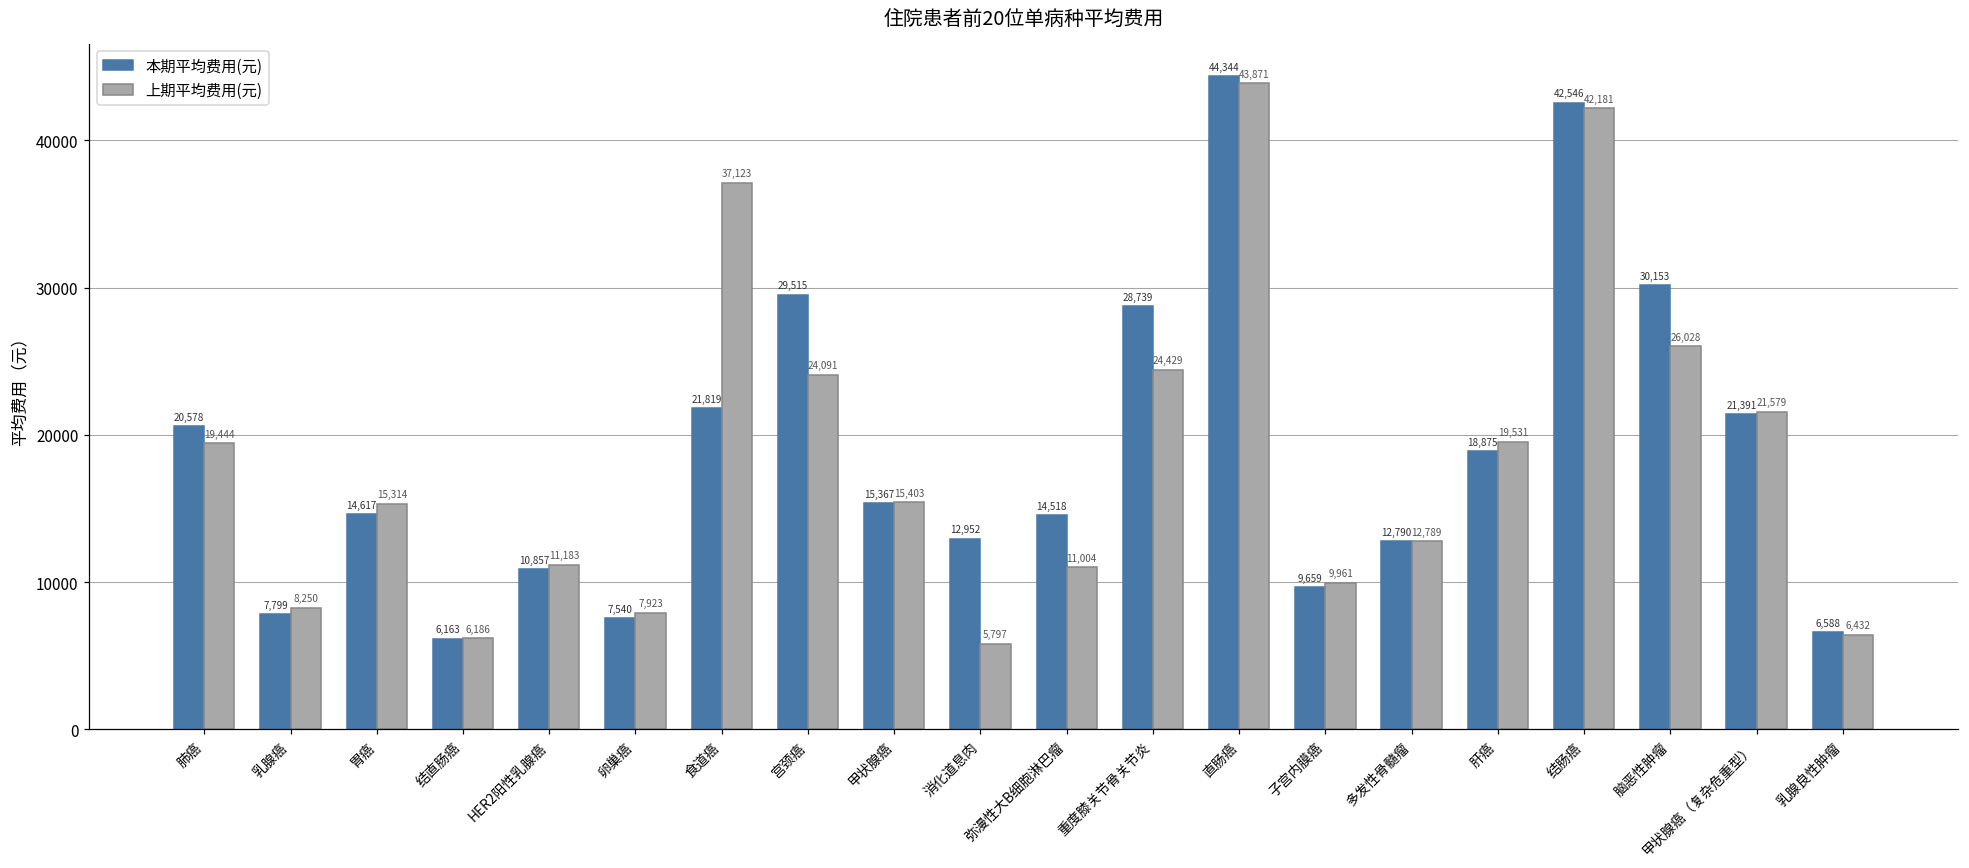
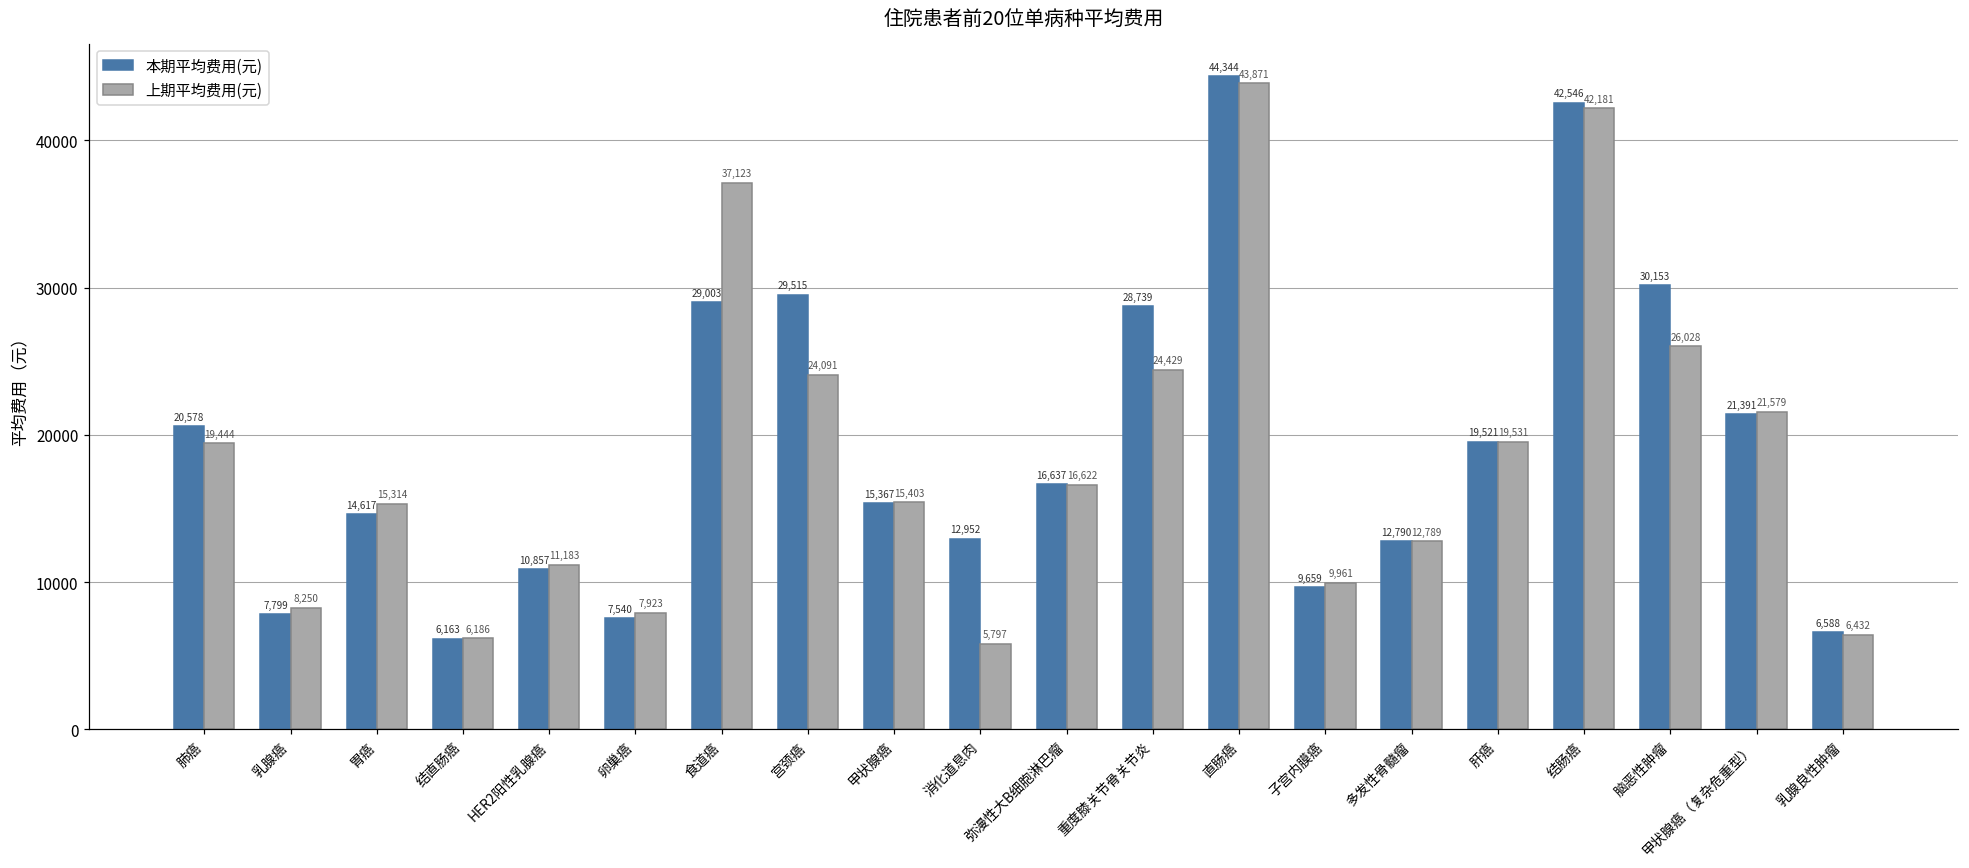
  {
    "本期平均费用(元)": {
      "肺癌": "20,578",
      "乳腺癌": "7,799",
      "胃癌": "14,617",
      "结直肠癌": "6,163",
      "HER2阳性乳腺癌": "10,857",
      "卵巢癌": "7,540",
-     "食道癌": "21,819",
+     "食道癌": "29,003",
      "宫颈癌": "29,515",
      "甲状腺癌": "15,367",
      "消化道息肉": "12,952",
-     "弥漫性大B细胞淋巴瘤": "14,518",
+     "弥漫性大B细胞淋巴瘤": "16,637",
      "重度膝关节骨关节炎": "28,739",
      "直肠癌": "44,344",
      "子宫内膜癌": "9,659",
      "多发性骨髓瘤": "12,790",
-     "肝癌": "18,875",
+     "肝癌": "19,521",
      "结肠癌": "42,546",
      "脑恶性肿瘤": "30,153",
      "甲状腺癌（复杂危重型）": "21,391",
      "乳腺良性肿瘤": "6,588"
    },
    "上期平均费用(元)": {
      "肺癌": "19,444",
      "乳腺癌": "8,250",
      "胃癌": "15,314",
      "结直肠癌": "6,186",
      "HER2阳性乳腺癌": "11,183",
      "卵巢癌": "7,923",
      "食道癌": "37,123",
      "宫颈癌": "24,091",
      "甲状腺癌": "15,403",
      "消化道息肉": "5,797",
-     "弥漫性大B细胞淋巴瘤": "11,004",
+     "弥漫性大B细胞淋巴瘤": "16,622",
      "重度膝关节骨关节炎": "24,429",
      "直肠癌": "43,871",
      "子宫内膜癌": "9,961",
      "多发性骨髓瘤": "12,789",
      "肝癌": "19,531",
      "结肠癌": "42,181",
      "脑恶性肿瘤": "26,028",
      "甲状腺癌（复杂危重型）": "21,579",
      "乳腺良性肿瘤": "6,432"
    }
  }
